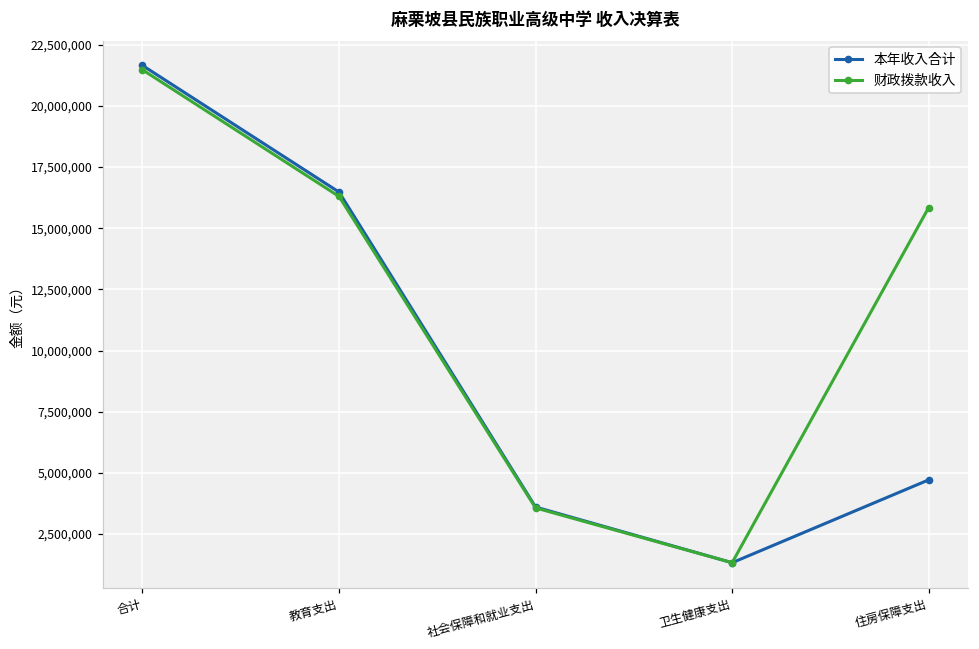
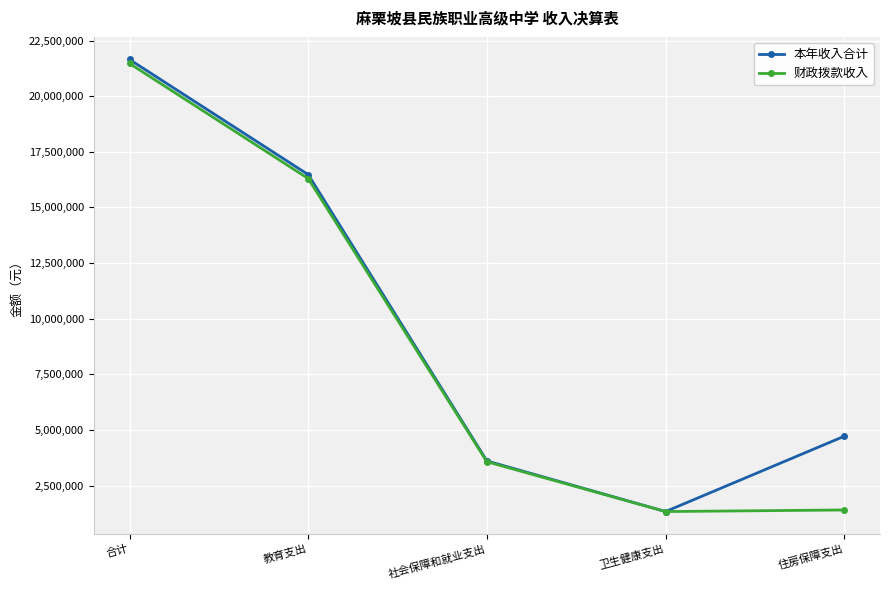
  {
    "本年收入合计": {
      "合计": "21,600,000",
      "教育支出": "16,500,000",
      "住房保障支出": "4,700,000"
    },
    "财政拨款收入": {
      "合计": "21,500,000",
      "教育支出": "16,300,000",
-     "住房保障支出": "15,800,000"
+     "住房保障支出": "1,400,000"
    }
  }
